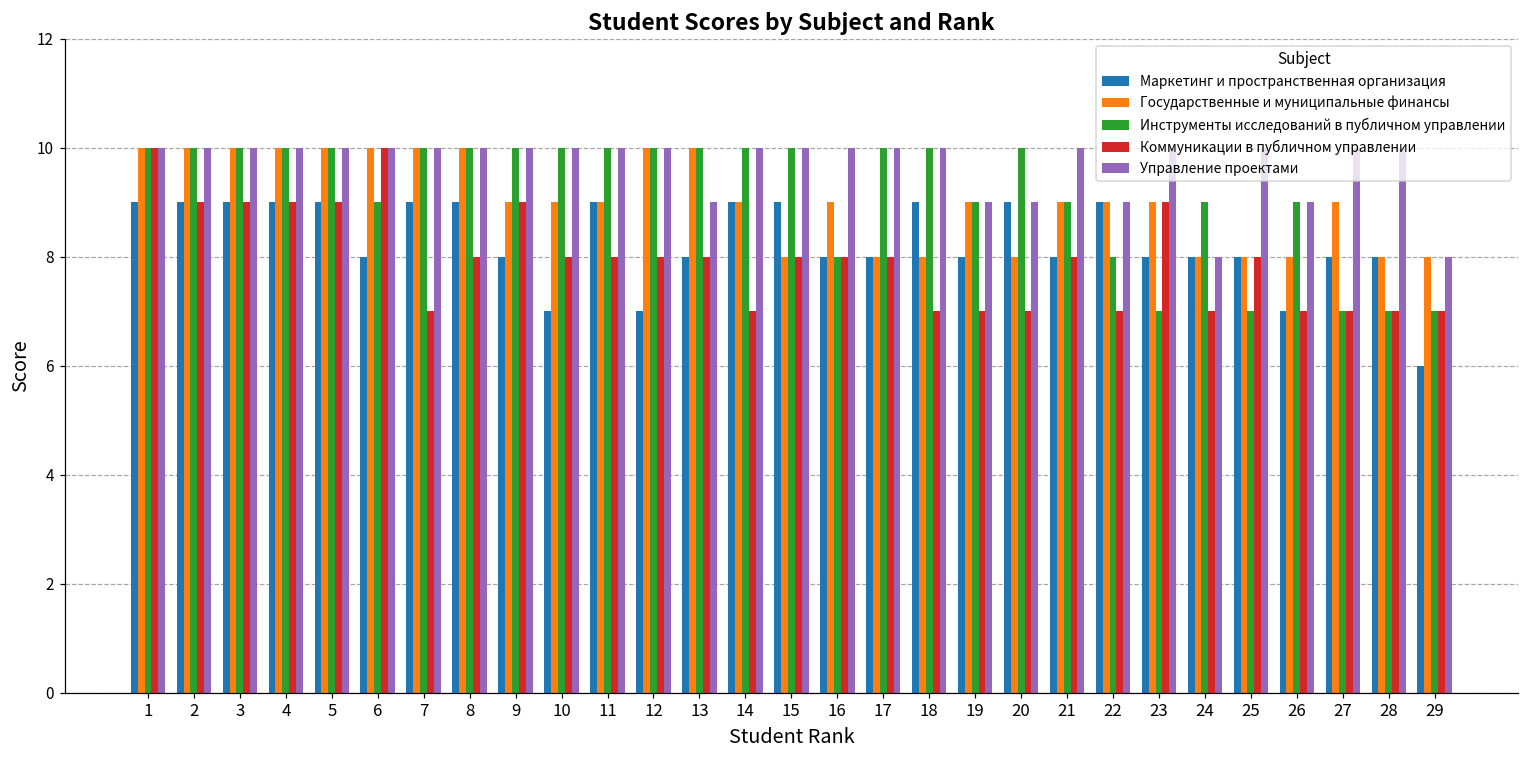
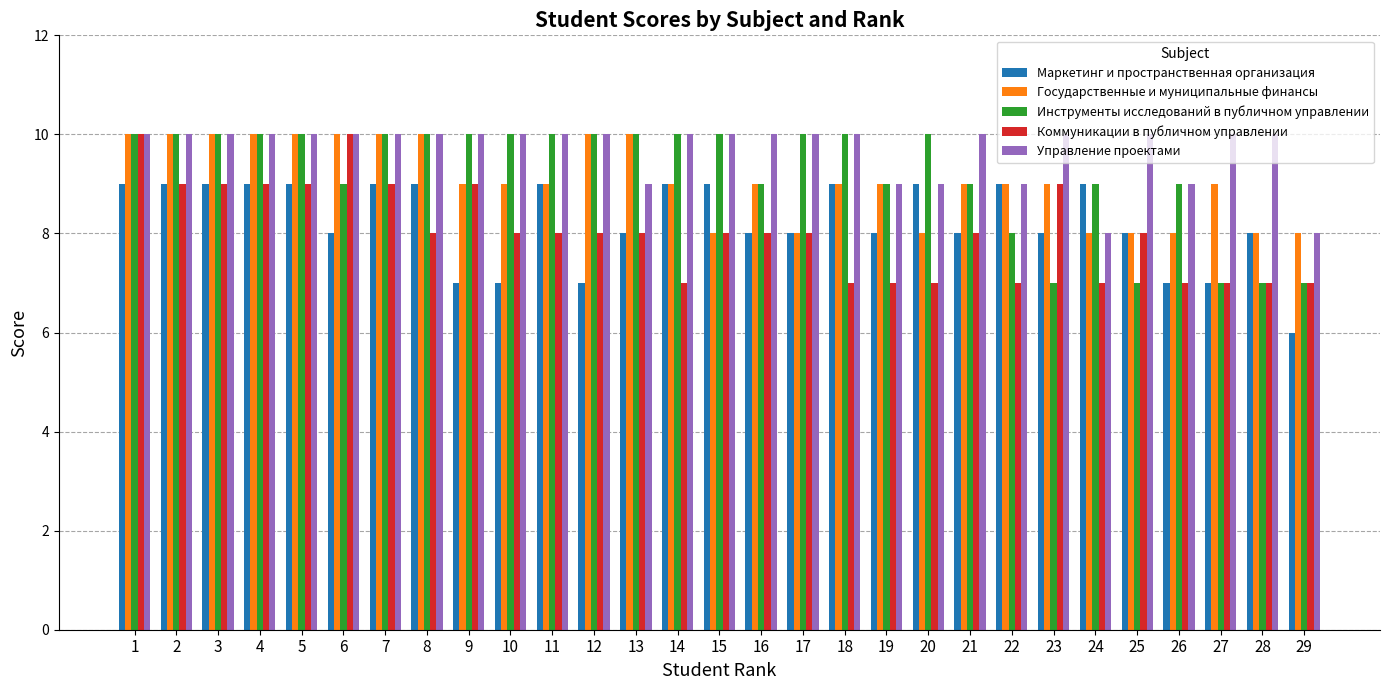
  {
    "Маркетинг и пространственная организация": {
      "1": 9,
      "2": 9,
      "3": 9,
      "4": 9,
      "5": 9,
      "6": 8,
      "7": 9,
      "8": 9,
-     "9": 8,
+     "9": 7,
      "10": 7,
      "11": 9,
      "12": 7,
      "13": 8,
      "14": 9,
      "15": 9,
      "16": 8,
      "17": 8,
      "18": 9,
      "19": 8,
      "20": 9,
      "21": 8,
      "22": 9,
      "23": 8,
-     "24": 8,
+     "24": 9,
      "25": 8,
      "26": 7,
-     "27": 8,
+     "27": 7,
      "28": 8,
      "29": 6
    },
    "Государственные и муниципальные финансы": {
      "1": 10,
      "2": 10,
      "3": 10,
      "4": 10,
      "5": 10,
      "6": 10,
      "7": 10,
      "8": 10,
      "9": 9,
      "10": 9,
      "11": 9,
      "12": 10,
      "13": 10,
      "14": 9,
      "15": 8,
      "16": 9,
      "17": 8,
-     "18": 8,
+     "18": 9,
      "19": 9,
      "20": 8,
      "21": 9,
      "22": 9,
      "23": 9,
      "24": 8,
      "25": 8,
      "26": 8,
      "27": 9,
      "28": 8,
      "29": 8
    },
    "Инструменты исследований в публичном управлении": {
      "1": 10,
      "2": 10,
      "3": 10,
      "4": 10,
      "5": 10,
      "6": 9,
      "7": 10,
      "8": 10,
      "9": 10,
      "10": 10,
      "11": 10,
      "12": 10,
      "13": 10,
      "14": 10,
      "15": 10,
-     "16": 8,
+     "16": 9,
      "17": 10,
      "18": 10,
      "19": 9,
      "20": 10,
      "21": 9,
      "22": 8,
      "23": 7,
      "24": 9,
      "25": 7,
      "26": 9,
      "27": 7,
      "28": 7,
      "29": 7
    },
    "Коммуникации в публичном управлении": {
      "1": 10,
      "2": 9,
      "3": 9,
      "4": 9,
      "5": 9,
      "6": 10,
-     "7": 7,
+     "7": 9,
      "8": 8,
      "9": 9,
      "10": 8,
      "11": 8,
      "12": 8,
      "13": 8,
      "14": 7,
      "15": 8,
      "16": 8,
      "17": 8,
      "18": 7,
      "19": 7,
      "20": 7,
      "21": 8,
      "22": 7,
      "23": 9,
      "24": 7,
      "25": 8,
      "26": 7,
      "27": 7,
      "28": 7,
      "29": 7
    },
    "Управление проектами": {
      "1": 10,
      "2": 10,
      "3": 10,
      "4": 10,
      "5": 10,
      "6": 10,
      "7": 10,
      "8": 10,
      "9": 10,
      "10": 10,
      "11": 10,
      "12": 10,
      "13": 9,
      "14": 10,
      "15": 10,
      "16": 10,
      "17": 10,
      "18": 10,
      "19": 9,
      "20": 9,
      "21": 10,
      "22": 9,
      "24": 8,
      "26": 9,
      "29": 8
    }
  }
